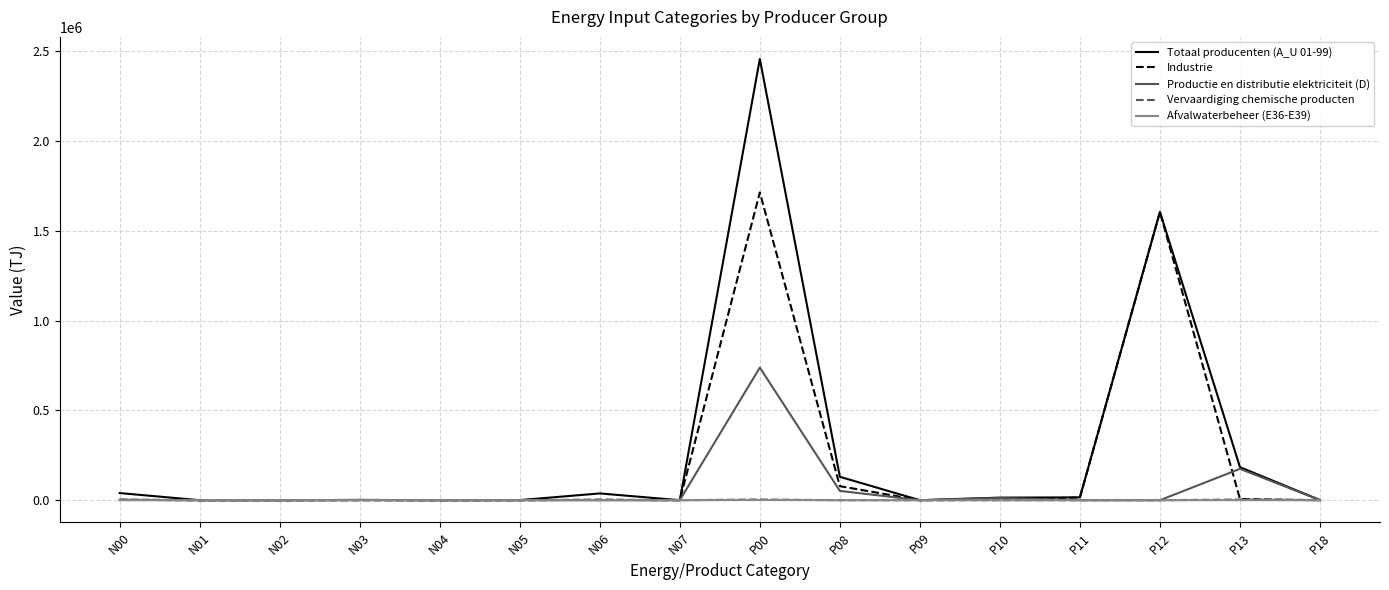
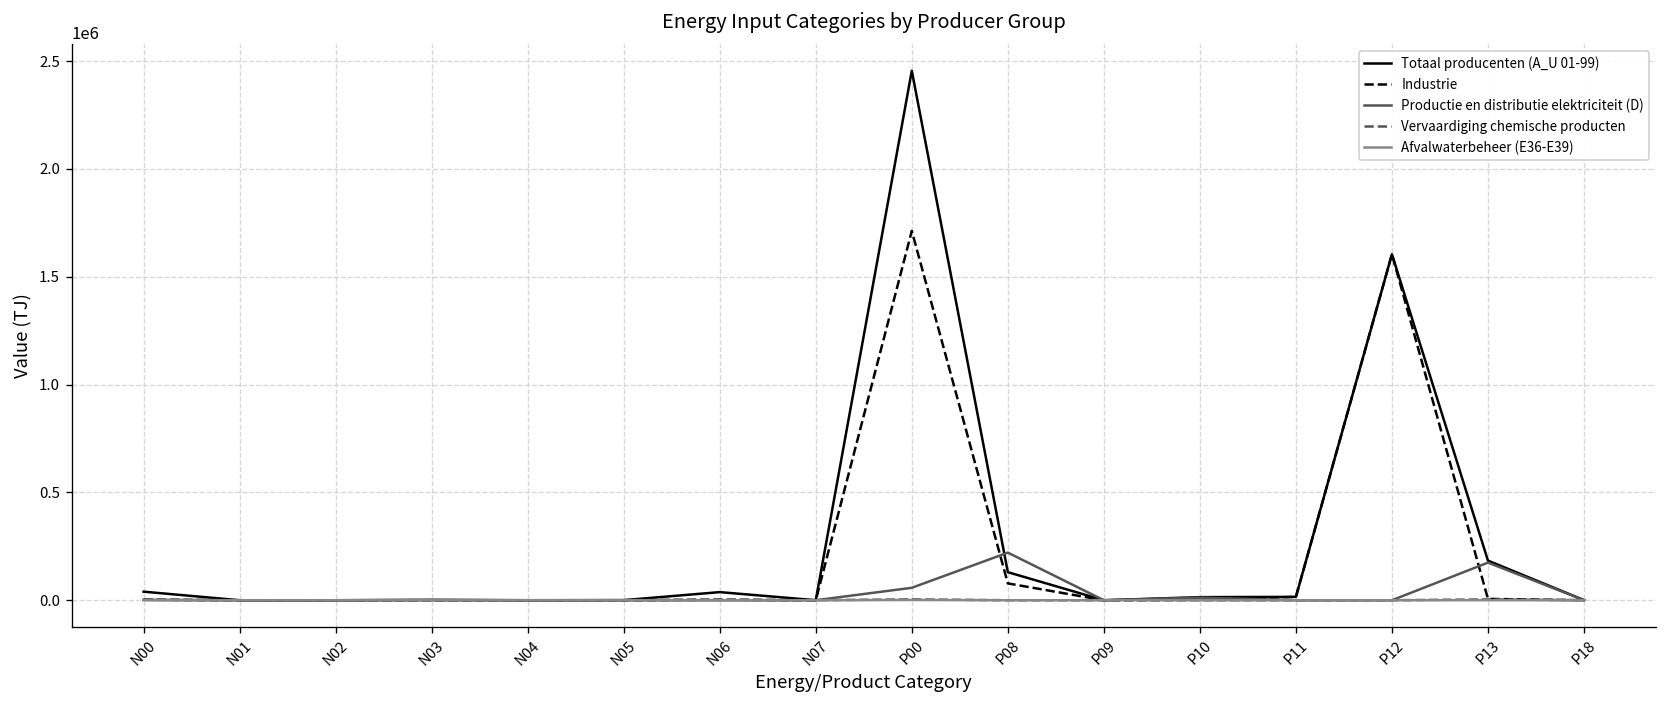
  {
    "Productie en distributie elektriciteit (D)": {
-     "P00": 740000,
-     "P08": 50000
+     "P00": 60000,
+     "P08": 220000
    },
    "Afvalwaterbeheer (E36-E39)": {
      "P00": 0,
      "P08": 0
    }
  }
